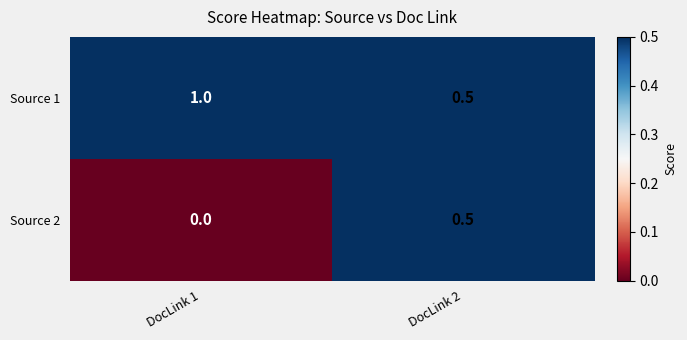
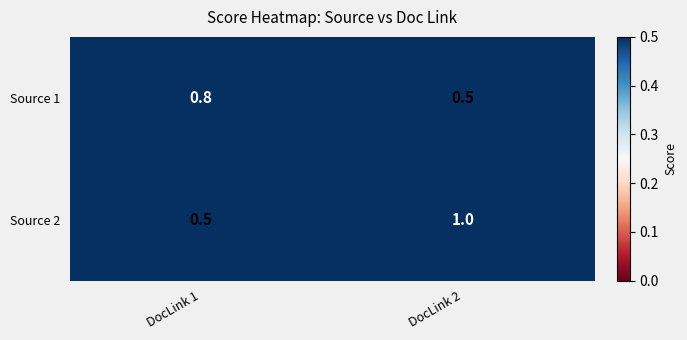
  {
    "Source 1": {
-     "DocLink 1": 1.0,
+     "DocLink 1": 0.8,
      "DocLink 2": 0.5
    },
    "Source 2": {
-     "DocLink 1": 0.0,
-     "DocLink 2": 0.5
+     "DocLink 1": 0.5,
+     "DocLink 2": 1.0
    }
  }
